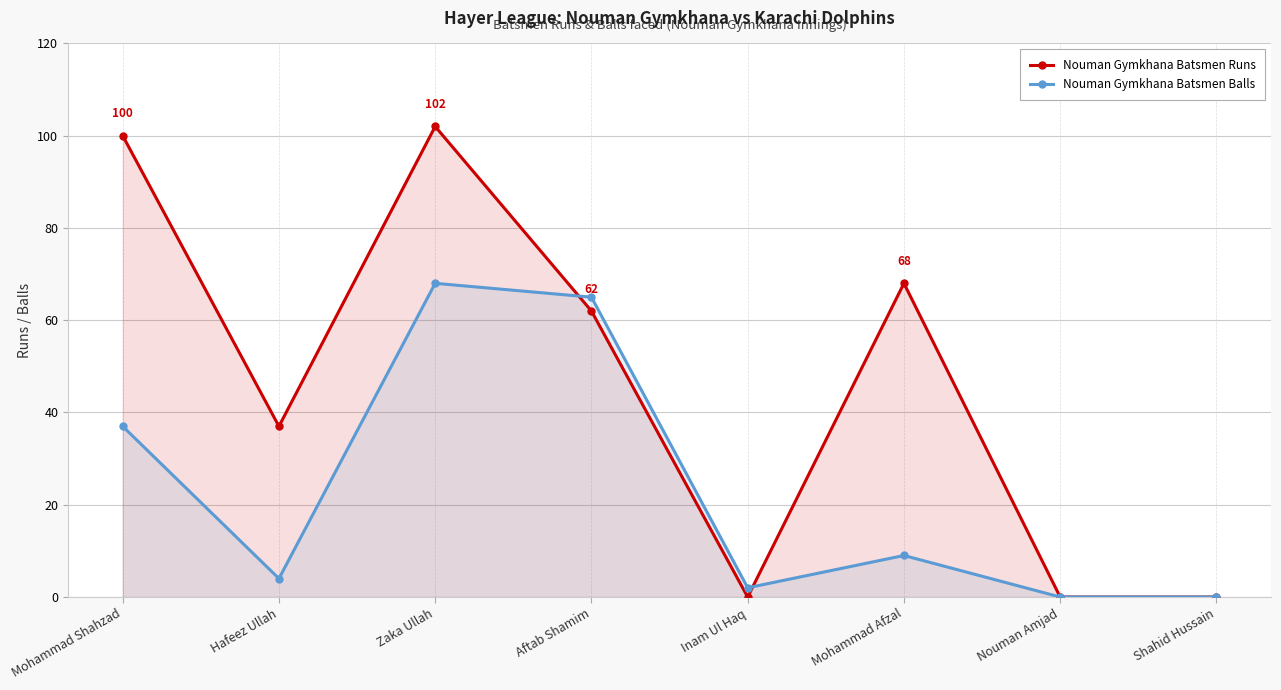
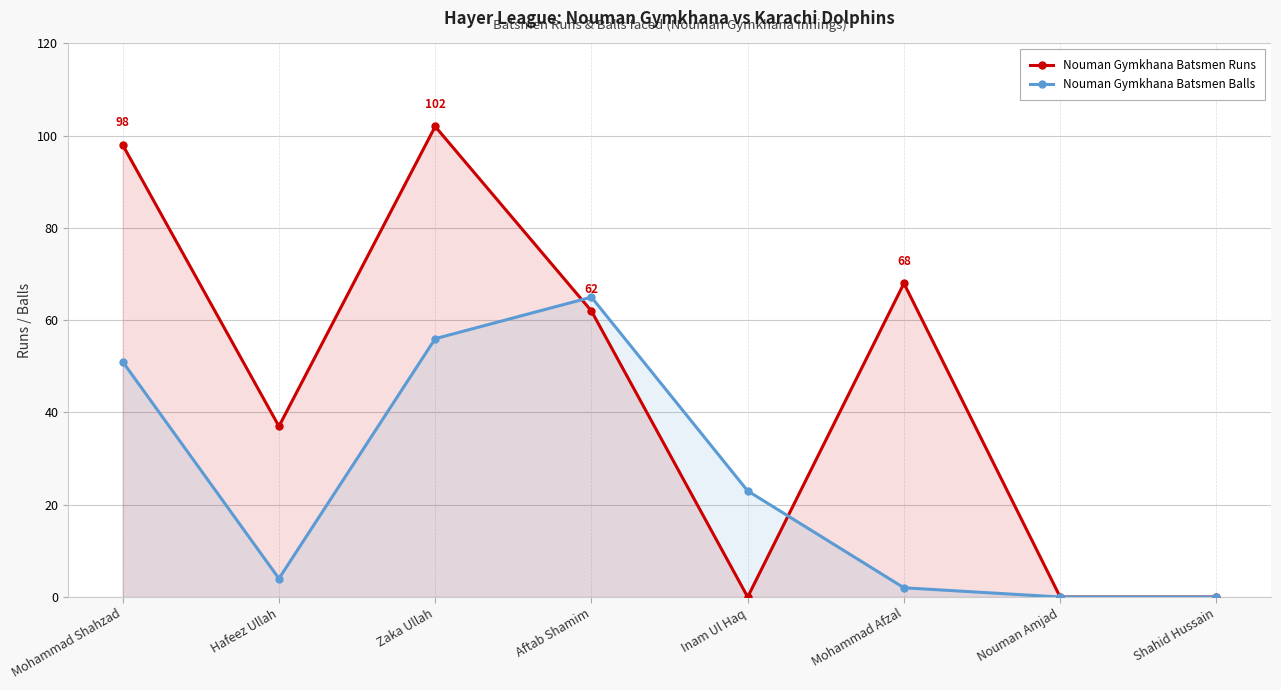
  {
    "Nouman Gymkhana Batsmen Runs": {
-     "Mohammad Shahzad": 100,
+     "Mohammad Shahzad": 98,
      "Zaka Ullah": 102,
      "Mohammad Afzal": 68
    },
    "Nouman Gymkhana Batsmen Balls": {
-     "Mohammad Shahzad": 37,
+     "Mohammad Shahzad": 51,
      "Hafeez Ullah": 4,
-     "Zaka Ullah": 68,
-     "Inam Ul Haq": 2,
-     "Mohammad Afzal": 9
+     "Zaka Ullah": 56,
+     "Inam Ul Haq": 23,
+     "Mohammad Afzal": 2
    }
  }
